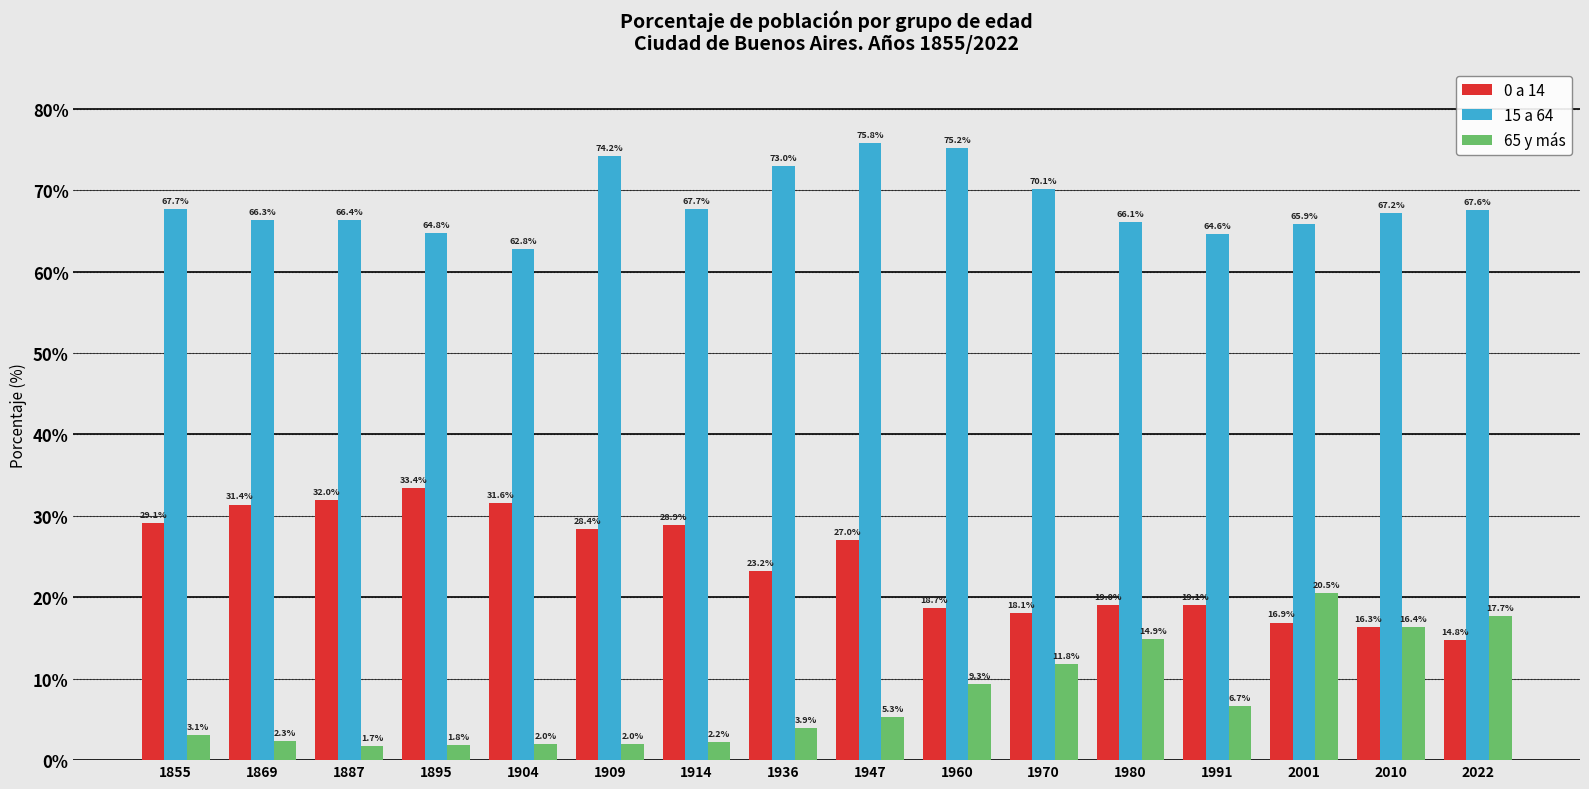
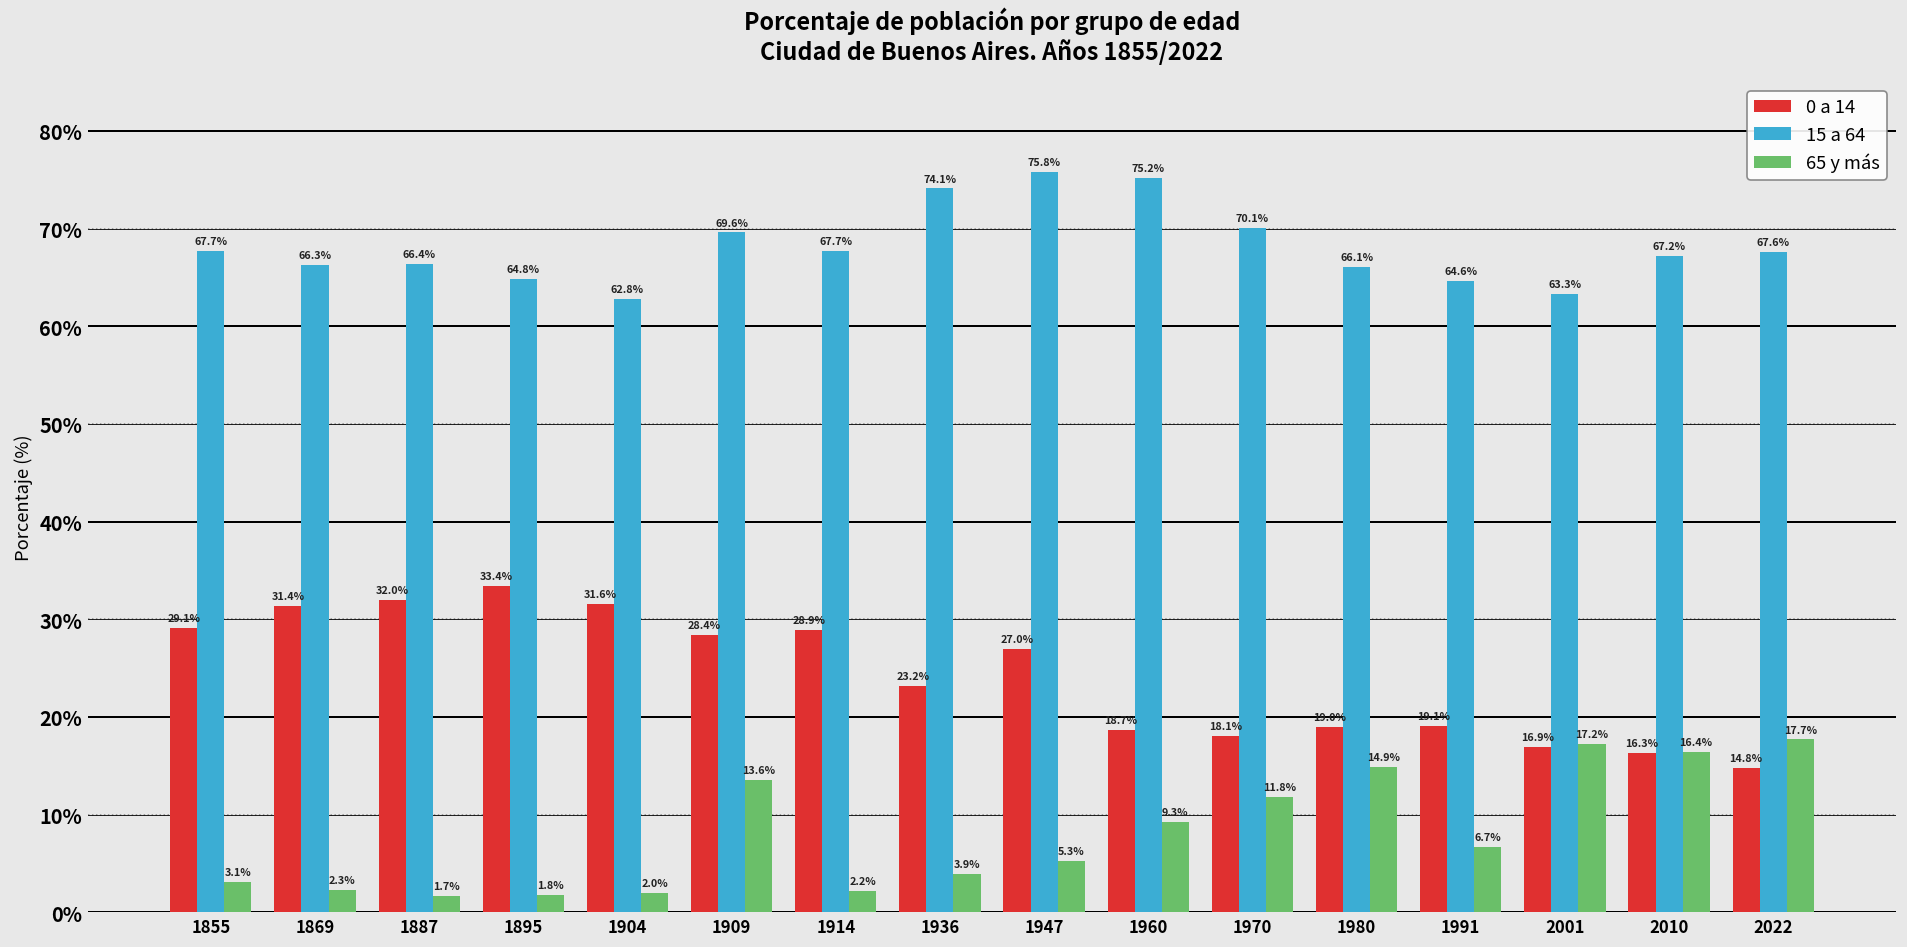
  {
    "0 a 14": {
      "1855": "29.1%",
      "1869": "31.4%",
      "1887": "32.0%",
      "1895": "33.4%",
      "1904": "31.6%",
      "1909": "28.4%",
      "1914": "28.9%",
      "1936": "23.2%",
      "1947": "27.0%",
      "1960": "18.7%",
      "1970": "18.1%",
      "1980": "19.0%",
      "1991": "19.1%",
      "2001": "16.9%",
      "2010": "16.3%",
      "2022": "14.8%"
    },
    "15 a 64": {
      "1855": "67.7%",
      "1869": "66.3%",
      "1887": "66.4%",
      "1895": "64.8%",
      "1904": "62.8%",
-     "1909": "74.2%",
+     "1909": "69.6%",
      "1914": "67.7%",
-     "1936": "73.0%",
+     "1936": "74.1%",
      "1947": "75.8%",
      "1960": "75.2%",
      "1970": "70.1%",
      "1980": "66.1%",
      "1991": "64.6%",
-     "2001": "65.9%",
+     "2001": "63.3%",
      "2010": "67.2%",
      "2022": "67.6%"
    },
    "65 y más": {
      "1855": "3.1%",
      "1869": "2.3%",
      "1887": "1.7%",
      "1895": "1.8%",
      "1904": "2.0%",
-     "1909": "2.0%",
+     "1909": "13.6%",
      "1914": "2.2%",
      "1936": "3.9%",
      "1947": "5.3%",
      "1960": "9.3%",
      "1970": "11.8%",
      "1980": "14.9%",
      "1991": "6.7%",
-     "2001": "20.5%",
+     "2001": "17.2%",
      "2010": "16.4%",
      "2022": "17.7%"
    }
  }
